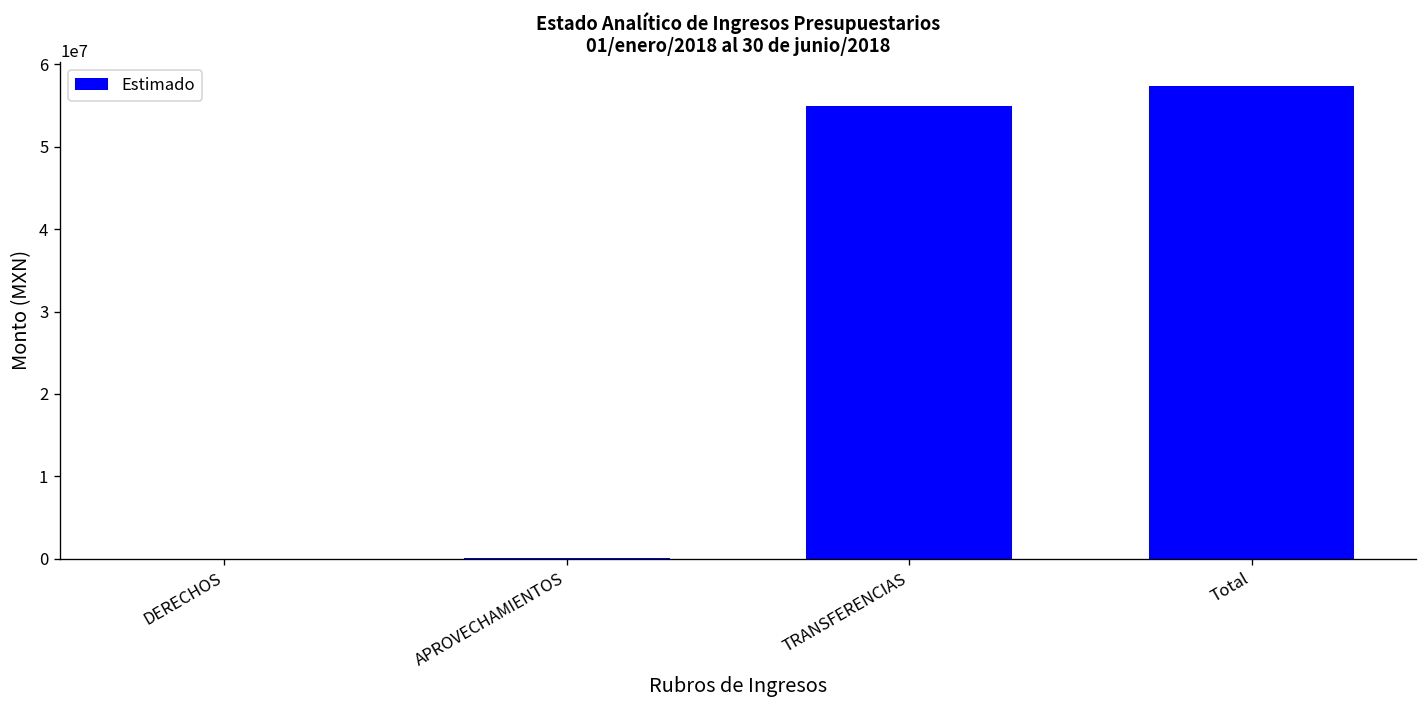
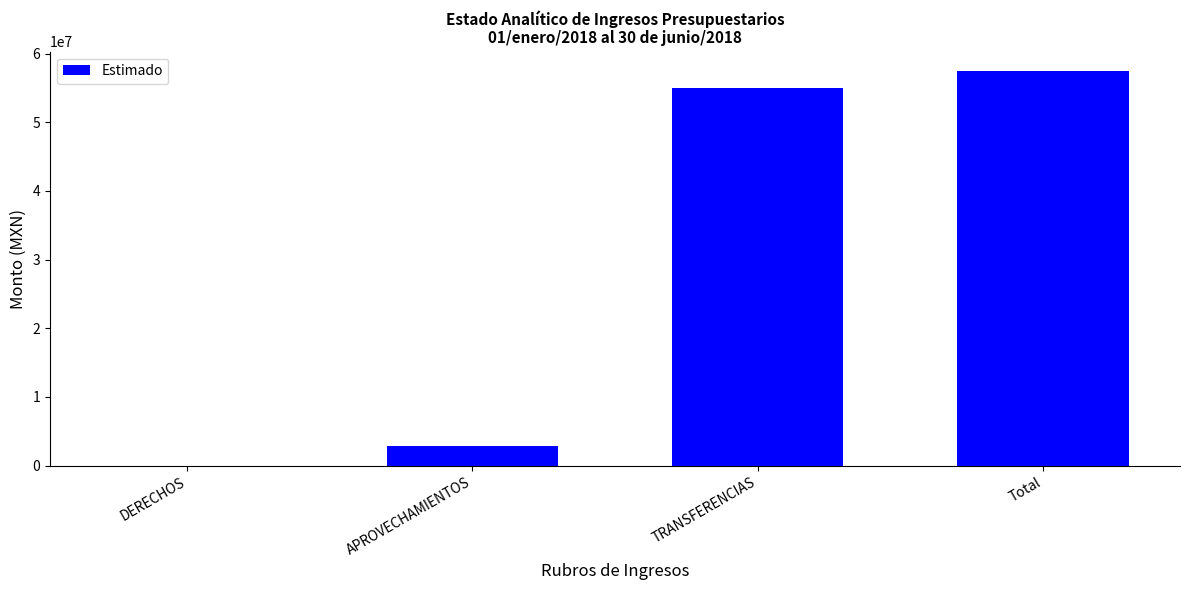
  {
-   "APROVECHAMIENTOS": 0,
+   "APROVECHAMIENTOS": 3000000,
    "TRANSFERENCIAS": 55000000,
    "Total": 57000000
  }
